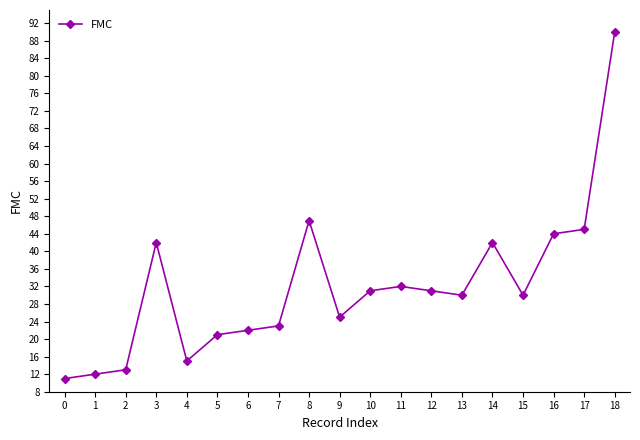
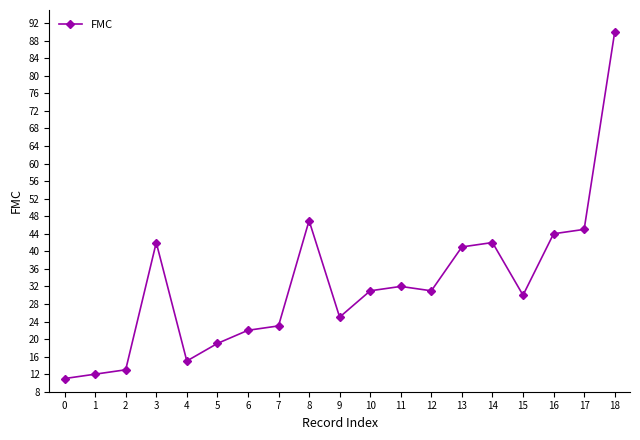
  {
    "0": 11,
    "1": 12,
    "2": 13,
    "3": 42,
    "4": 15,
-   "5": 21,
+   "5": 19,
    "6": 22,
    "7": 23,
    "8": 47,
    "9": 25,
    "10": 31,
    "11": 32,
    "12": 31,
-   "13": 30,
+   "13": 41,
    "14": 42,
    "15": 30,
    "16": 44,
    "17": 45,
    "18": 90
  }
